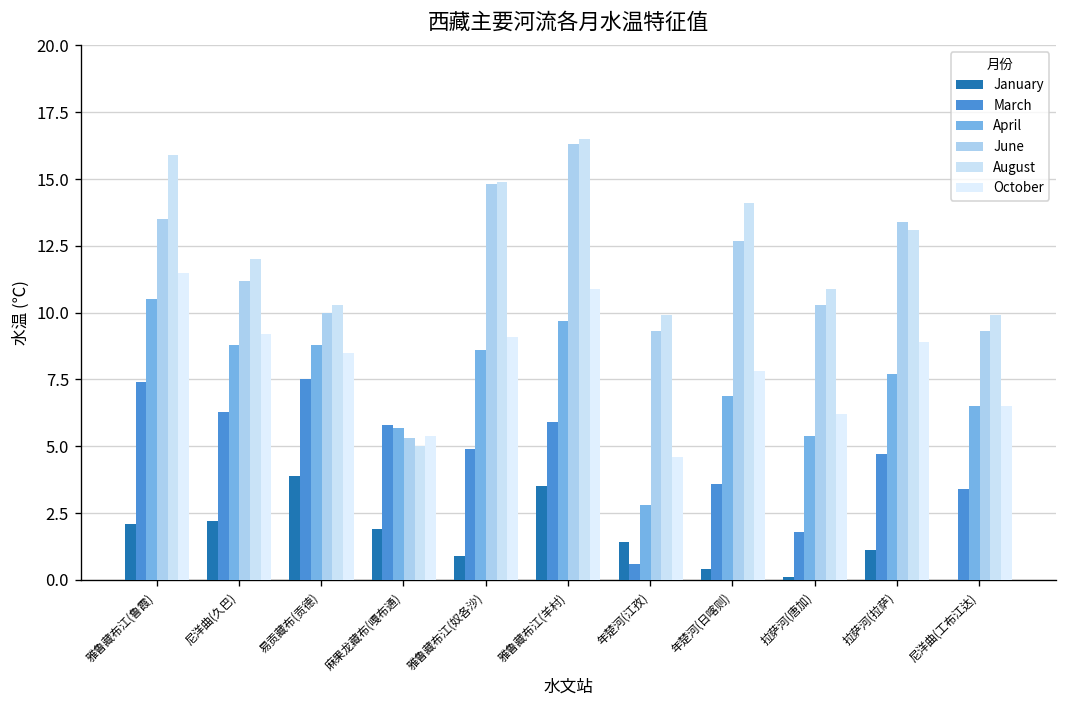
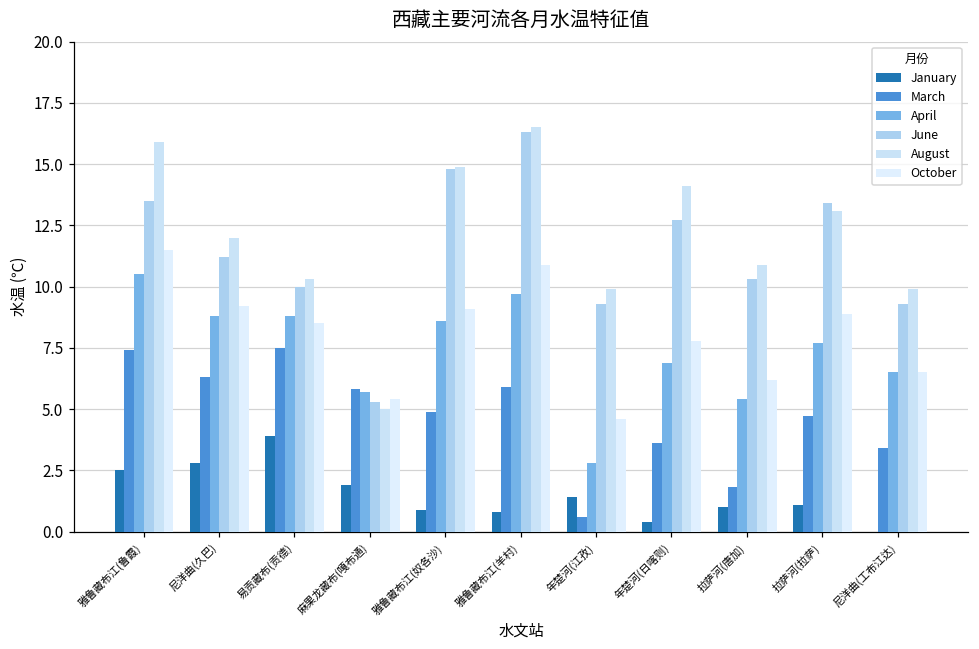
  {
    "January": {
-     "雅鲁藏布江(鲁霞)": 2.1,
-     "尼洋曲(久巴)": 2.2,
+     "雅鲁藏布江(鲁霞)": 2.5,
+     "尼洋曲(久巴)": 2.8,
      "易贡藏布(贡德)": 3.9,
      "麻果龙藏布(嘎布通)": 1.9,
      "雅鲁藏布江(奴各沙)": 0.9,
-     "雅鲁藏布江(羊村)": 3.5,
+     "雅鲁藏布江(羊村)": 0.8,
      "年楚河(江孜)": 1.4,
      "年楚河(日喀则)": 0.4,
-     "拉萨河(唐加)": 0.1,
+     "拉萨河(唐加)": 1.0,
      "拉萨河(拉萨)": 1.1,
      "尼洋曲(工布江达)": 0.0
    }
  }
